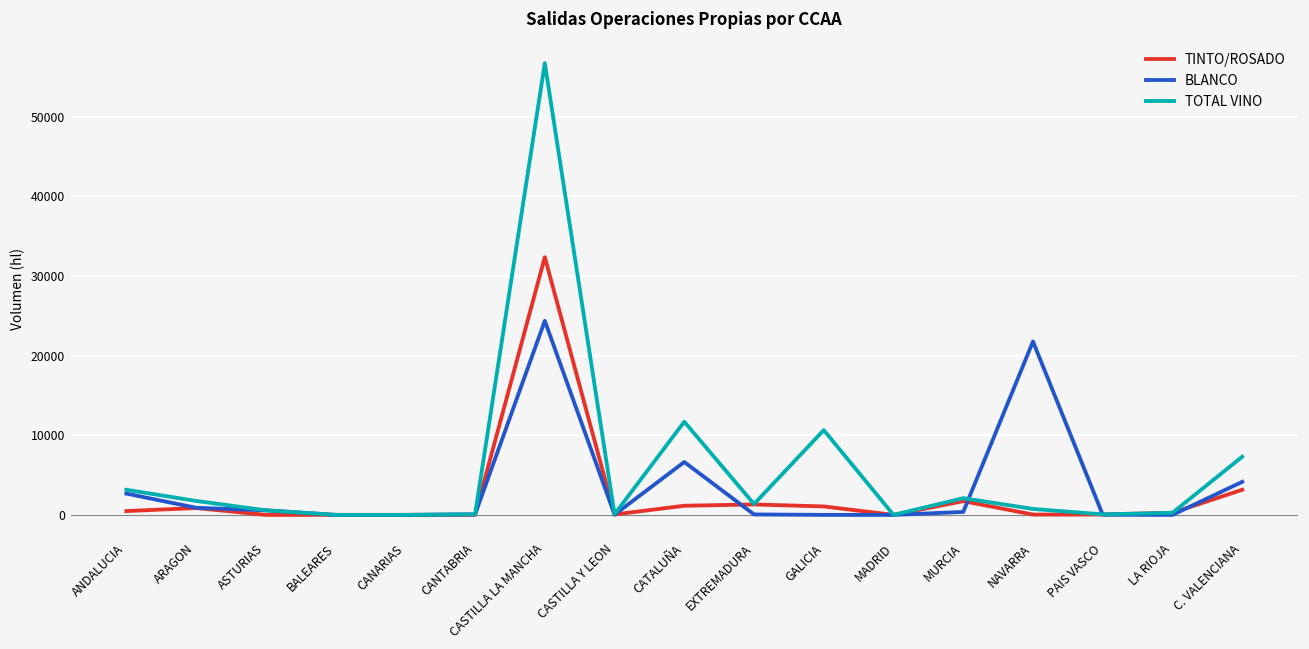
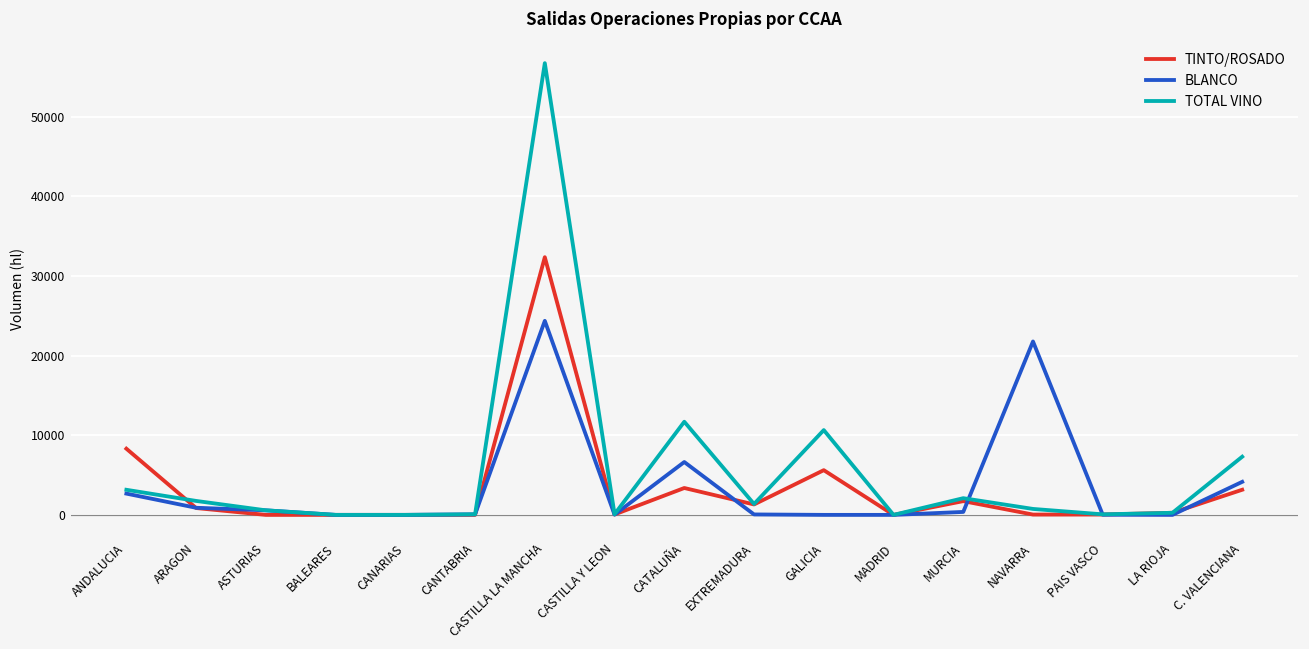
  {
    "TINTO/ROSADO": {
-     "ANDALUCIA": 0,
+     "ANDALUCIA": 8000,
      "ASTURIAS": 0,
      "CASTILLA LA MANCHA": 32000,
-     "CATALUÑA": 1000,
-     "GALICIA": 1000,
+     "CATALUÑA": 3000,
+     "GALICIA": 6000,
      "MURCIA": 2000,
      "NAVARRA": 0,
      "C. VALENCIANA": 3000
    },
    "BLANCO": {
      "ANDALUCIA": 3000,
      "CASTILLA LA MANCHA": 24000,
      "CATALUÑA": 7000,
      "EXTREMADURA": 0,
      "GALICIA": 0,
      "MURCIA": 0,
      "NAVARRA": 22000,
      "C. VALENCIANA": 4000
    },
    "TOTAL VINO": {
      "ANDALUCIA": 3000,
      "ARAGON": 2000,
      "CASTILLA LA MANCHA": 57000,
      "CATALUÑA": 12000,
      "GALICIA": 11000,
      "MURCIA": 2000,
      "NAVARRA": 1000,
      "C. VALENCIANA": 7000
    }
  }
